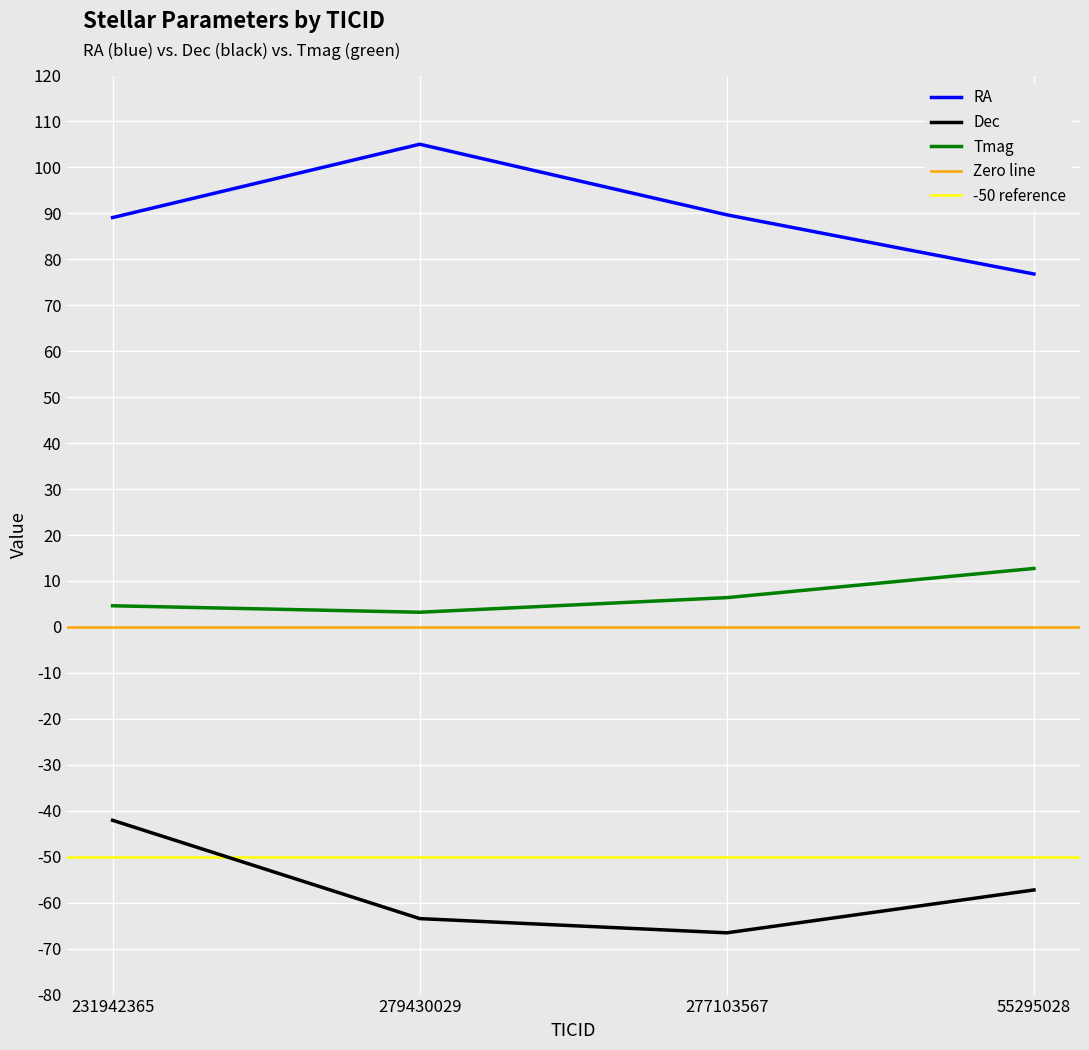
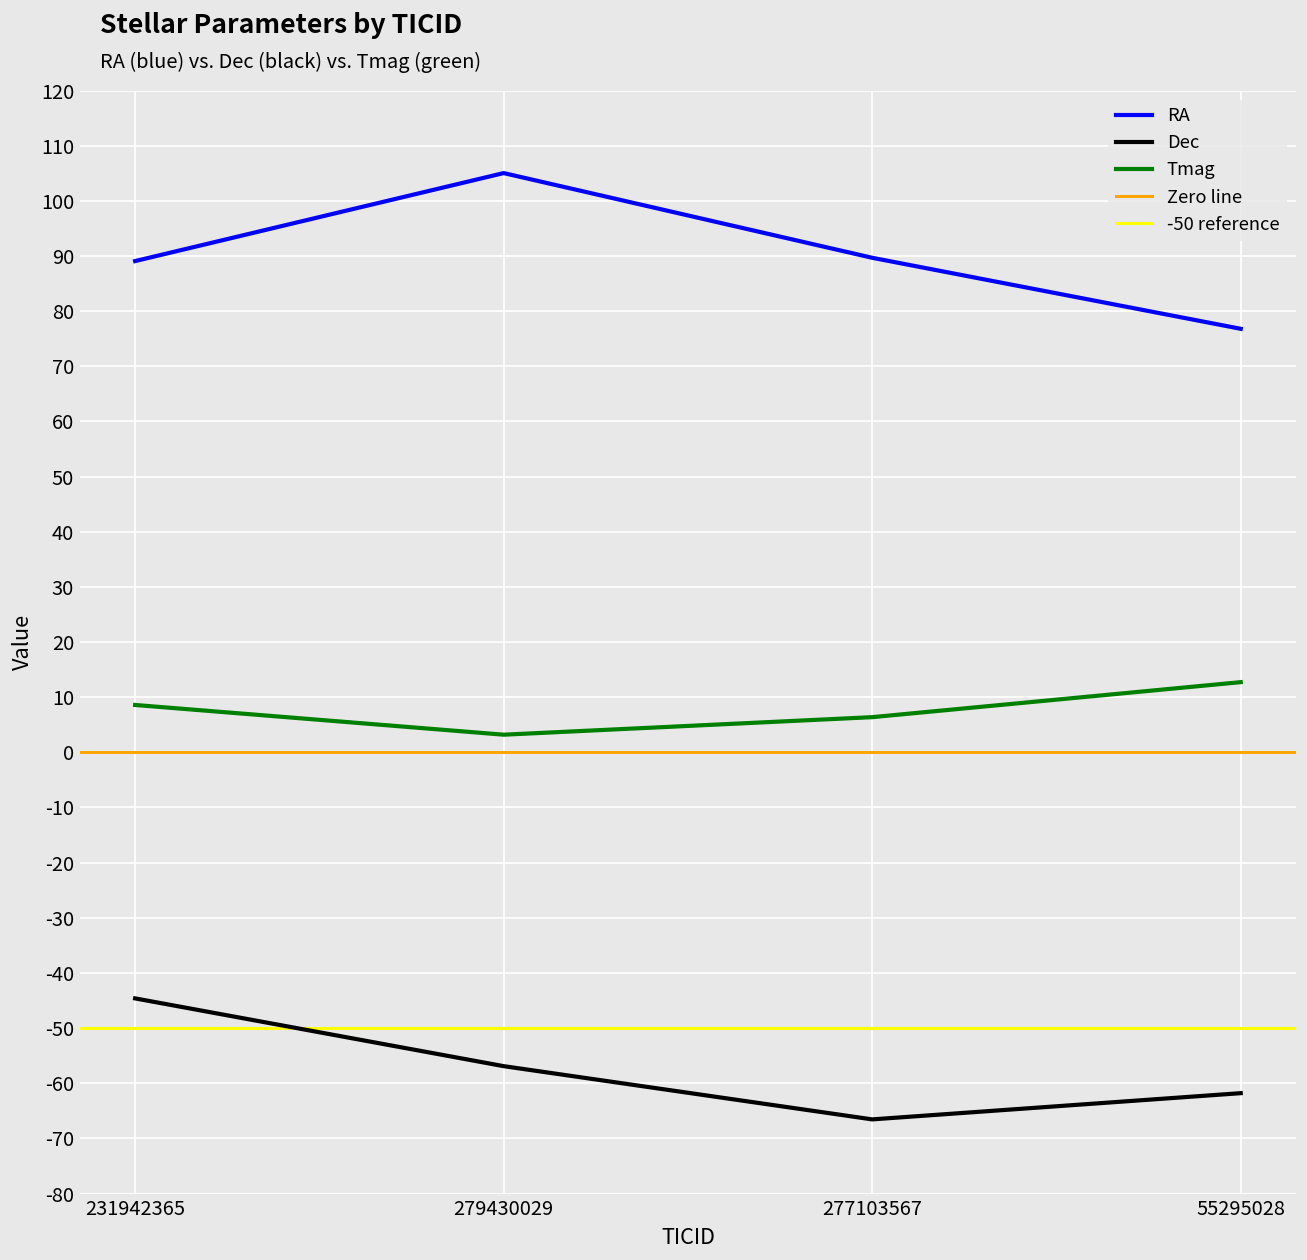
  {
    "RA": {
      "231942365": 89,
      "279430029": 105,
      "277103567": 90,
      "55295028": 77
    },
    "Dec": {
-     "231942365": -42,
-     "279430029": -63,
+     "231942365": -45,
+     "279430029": -57,
      "277103567": -67,
-     "55295028": -57
+     "55295028": -62
    },
    "Tmag": {
-     "231942365": 5,
+     "231942365": 9,
      "279430029": 3,
      "277103567": 6,
      "55295028": 13
    }
  }
